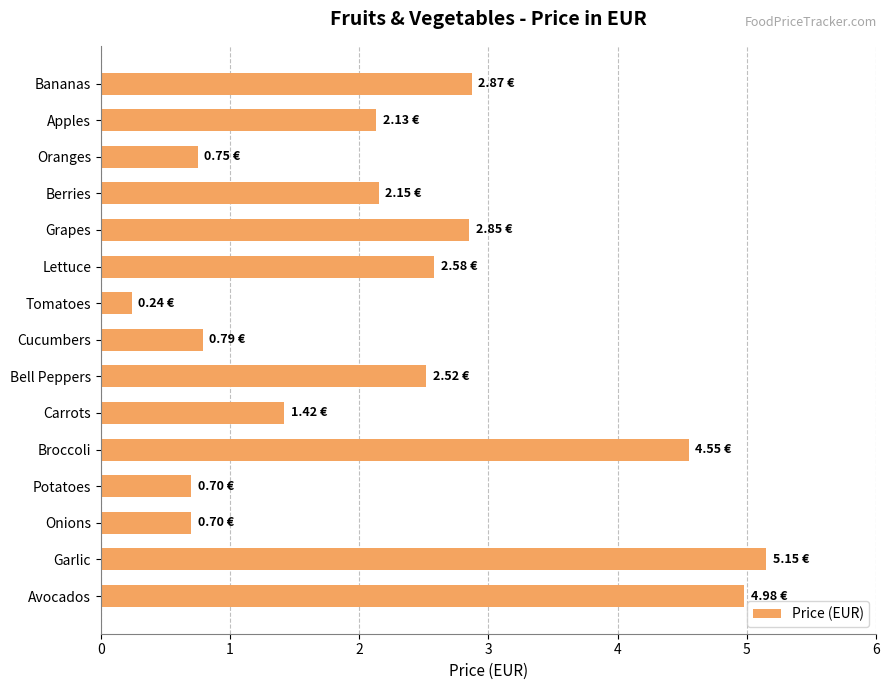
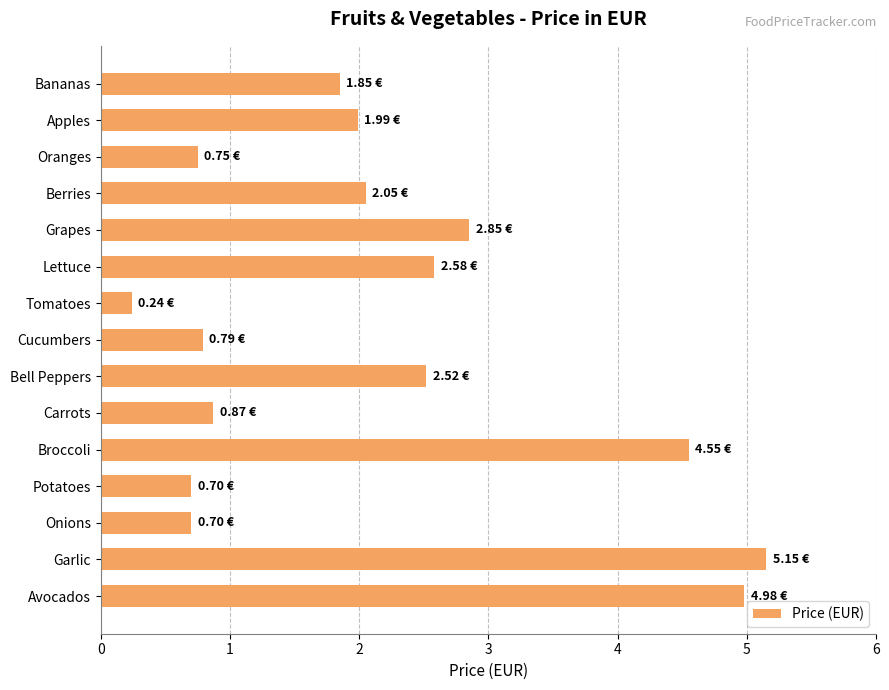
  {
-   "Bananas": 2.87,
-   "Apples": 2.13,
+   "Bananas": 1.85,
+   "Apples": 1.99,
    "Oranges": 0.75,
-   "Berries": 2.15,
+   "Berries": 2.05,
    "Grapes": 2.85,
    "Lettuce": 2.58,
    "Tomatoes": 0.24,
    "Cucumbers": 0.79,
    "Bell Peppers": 2.52,
-   "Carrots": 1.42,
+   "Carrots": 0.87,
    "Broccoli": 4.55,
    "Potatoes": 0.70,
    "Onions": 0.70,
    "Garlic": 5.15
  }
